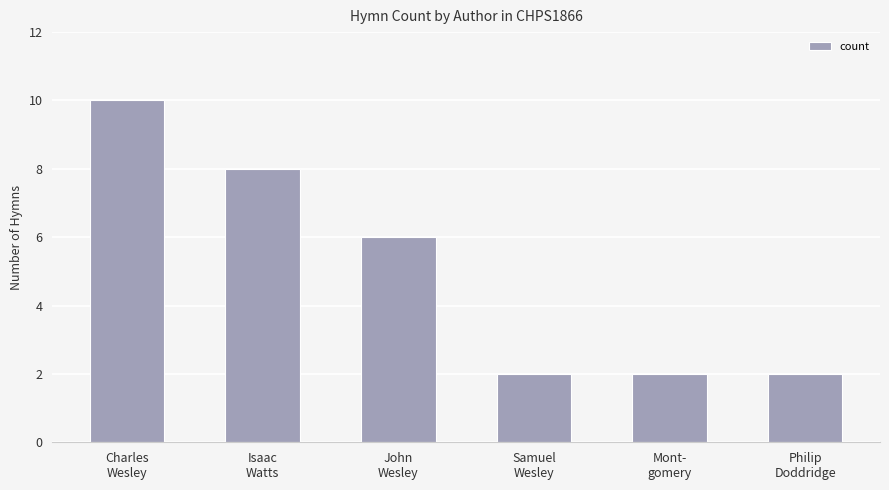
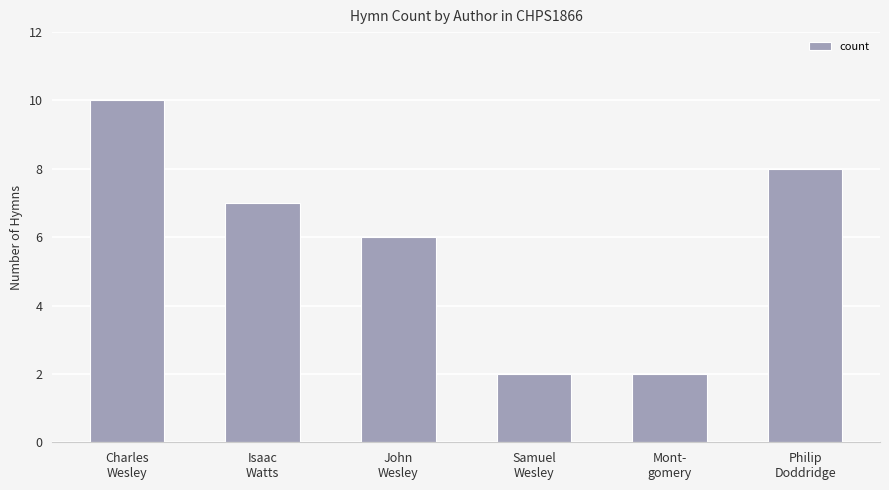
  {
    "Charles Wesley": 10,
-   "Isaac Watts": 8,
+   "Isaac Watts": 7,
    "John Wesley": 6,
    "Samuel Wesley": 2,
    "Mont- gomery": 2,
-   "Philip Doddridge": 2
+   "Philip Doddridge": 8
  }
